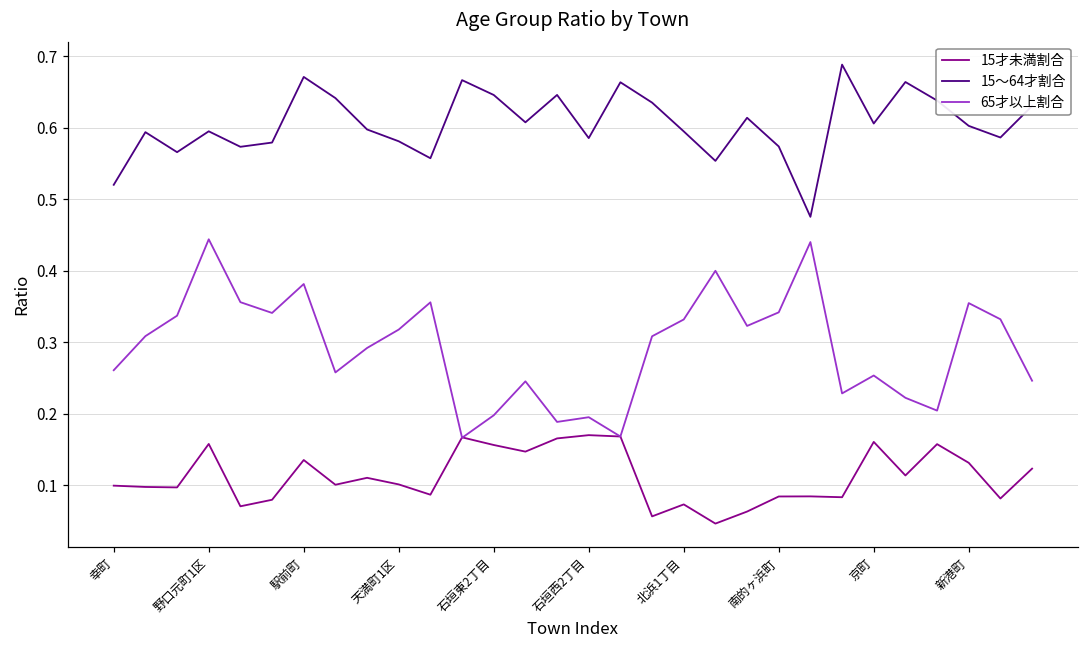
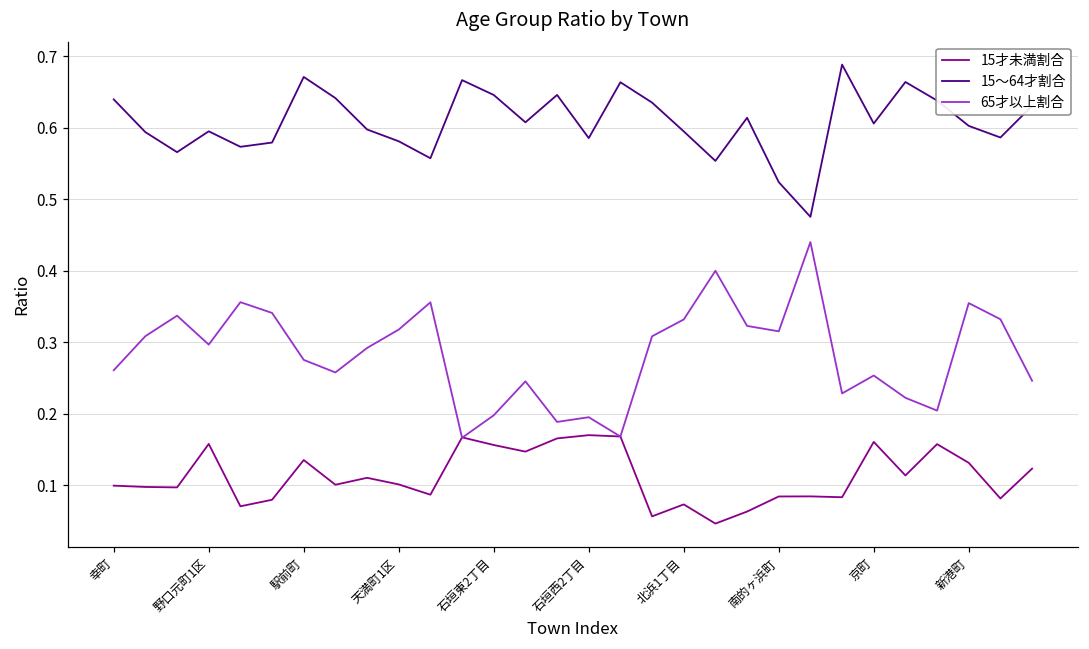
  {
    "15才未満割合": {
      "幸町": 0.10,
      "野口元町1区": 0.16,
      "駅前町": 0.14,
      "天満町1区": 0.10,
      "石垣東2丁目": 0.16,
      "石垣西2丁目": 0.17,
      "北浜1丁目": 0.07,
      "南的ヶ浜町": 0.08,
      "京町": 0.16,
      "新港町": 0.13
    },
    "15～64才割合": {
-     "幸町": 0.52,
+     "幸町": 0.64,
      "野口元町1区": 0.60,
      "駅前町": 0.67,
      "天満町1区": 0.58,
      "石垣東2丁目": 0.65,
      "石垣西2丁目": 0.59,
      "北浜1丁目": 0.60,
-     "南的ヶ浜町": 0.57,
+     "南的ヶ浜町": 0.52,
      "京町": 0.61,
      "新港町": 0.60
    },
    "65才以上割合": {
      "幸町": 0.26,
-     "野口元町1区": 0.44,
-     "駅前町": 0.38,
+     "野口元町1区": 0.30,
+     "駅前町": 0.28,
      "天満町1区": 0.32,
      "石垣東2丁目": 0.20,
      "石垣西2丁目": 0.20,
      "北浜1丁目": 0.33,
-     "南的ヶ浜町": 0.34,
+     "南的ヶ浜町": 0.32,
      "京町": 0.25,
      "新港町": 0.35
    }
  }
